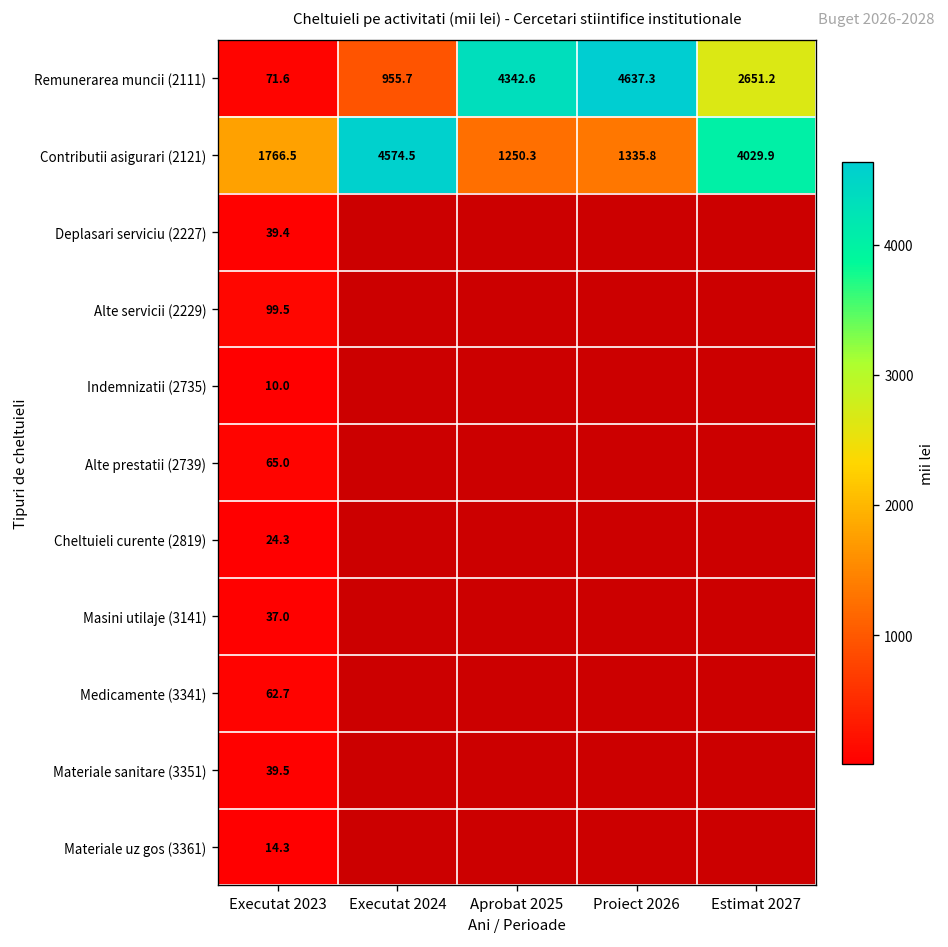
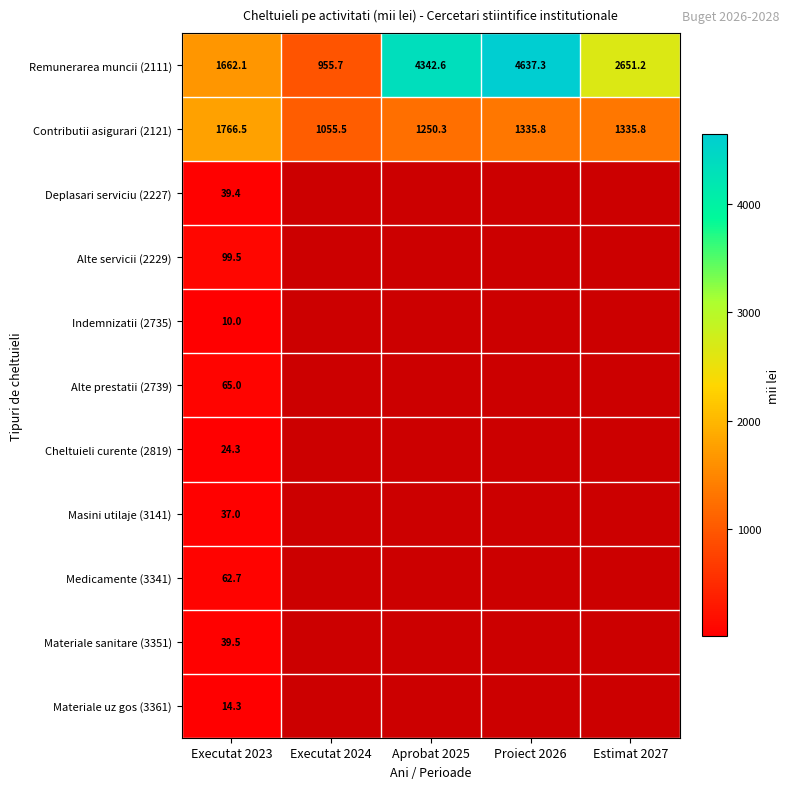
  {
    "Remunerarea muncii (2111)": {
-     "Executat 2023": 71.6,
+     "Executat 2023": 1662.1,
      "Executat 2024": 955.7,
      "Aprobat 2025": 4342.6,
      "Proiect 2026": 4637.3,
      "Estimat 2027": 2651.2
    },
    "Contributii asigurari (2121)": {
      "Executat 2023": 1766.5,
-     "Executat 2024": 4574.5,
+     "Executat 2024": 1055.5,
      "Aprobat 2025": 1250.3,
      "Proiect 2026": 1335.8,
-     "Estimat 2027": 4029.9
+     "Estimat 2027": 1335.8
    },
    "Deplasari serviciu (2227)": {
      "Executat 2023": 39.4
    },
    "Alte servicii (2229)": {
      "Executat 2023": 99.5
    },
    "Indemnizatii (2735)": {
      "Executat 2023": 10.0
    },
    "Alte prestatii (2739)": {
      "Executat 2023": 65.0
    },
    "Cheltuieli curente (2819)": {
      "Executat 2023": 24.3
    },
    "Masini utilaje (3141)": {
      "Executat 2023": 37.0
    },
    "Medicamente (3341)": {
      "Executat 2023": 62.7
    },
    "Materiale sanitare (3351)": {
      "Executat 2023": 39.5
    },
    "Materiale uz gos (3361)": {
      "Executat 2023": 14.3
    }
  }
